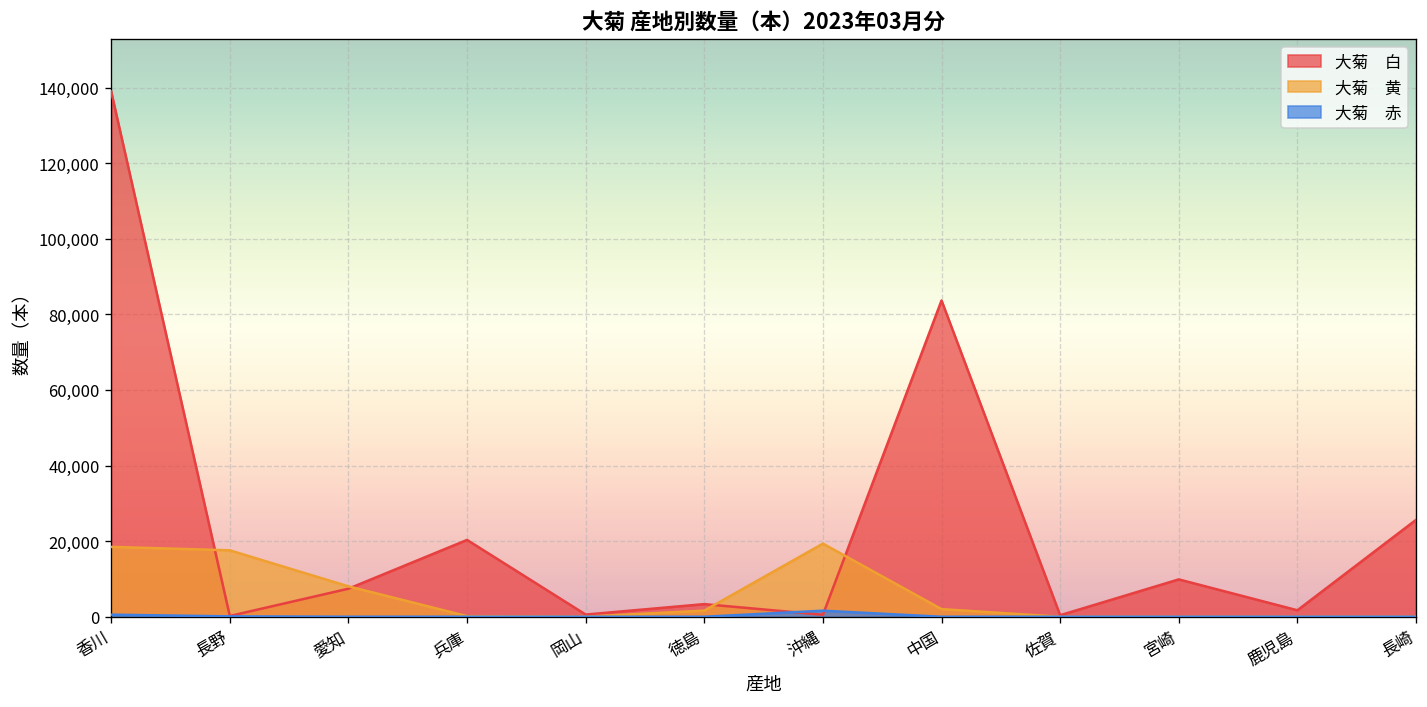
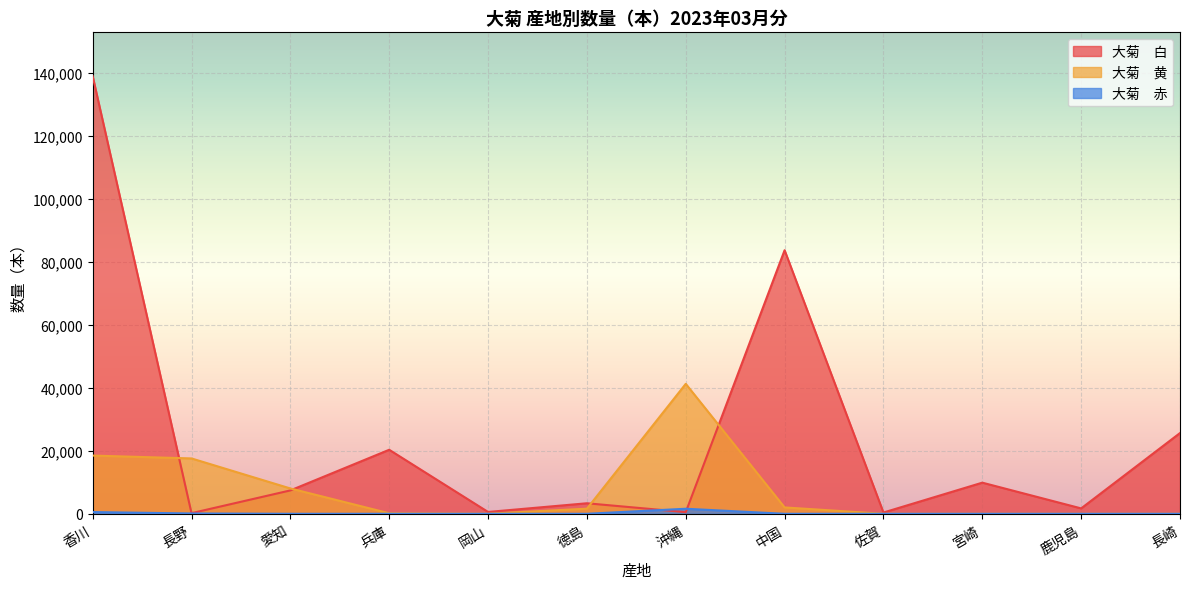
  {
    "大菊 白": {
      "香川": "139,000",
      "兵庫": "20,000",
      "徳島": "3,000",
      "沖縄": "1,000",
      "中国": "84,000",
      "宮崎": "10,000",
      "鹿児島": "2,000",
      "長崎": "26,000"
    },
    "大菊 黄": {
      "香川": "18,000",
      "長野": "18,000",
      "徳島": "2,000",
-     "沖縄": "19,000",
+     "沖縄": "41,000",
      "中国": "2,000"
    },
    "大菊 赤": {
      "香川": "1,000",
      "愛知": "0",
      "徳島": "0",
      "沖縄": "2,000",
      "中国": "0"
    }
  }
